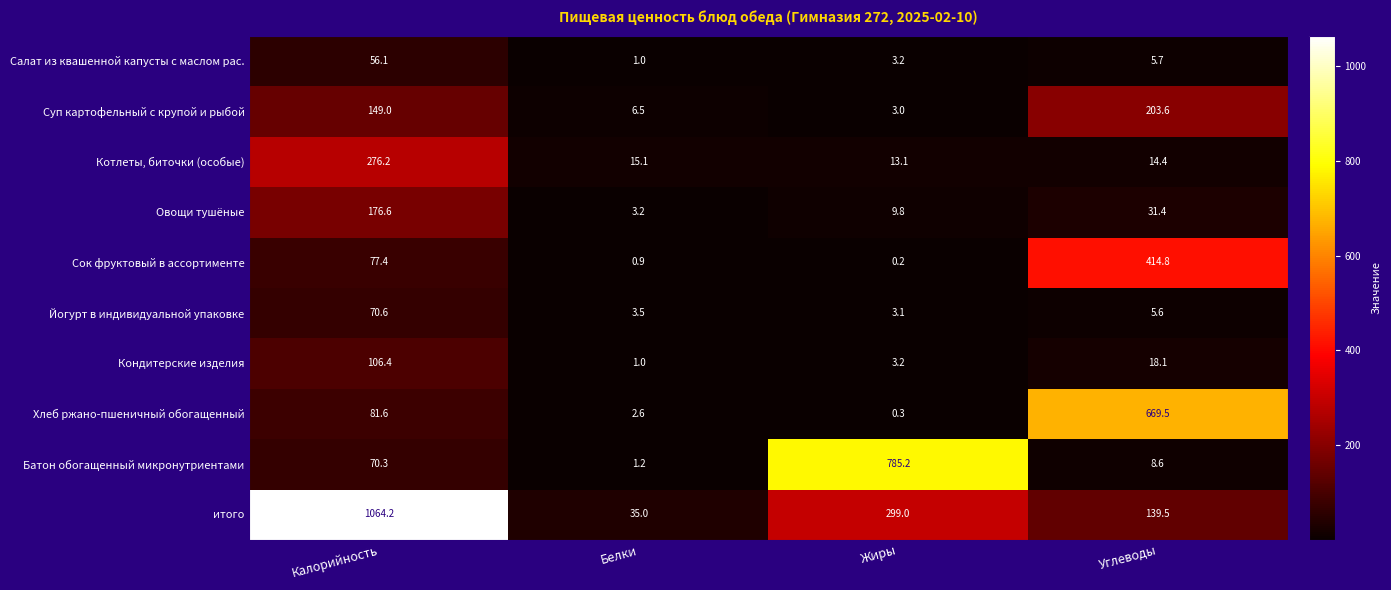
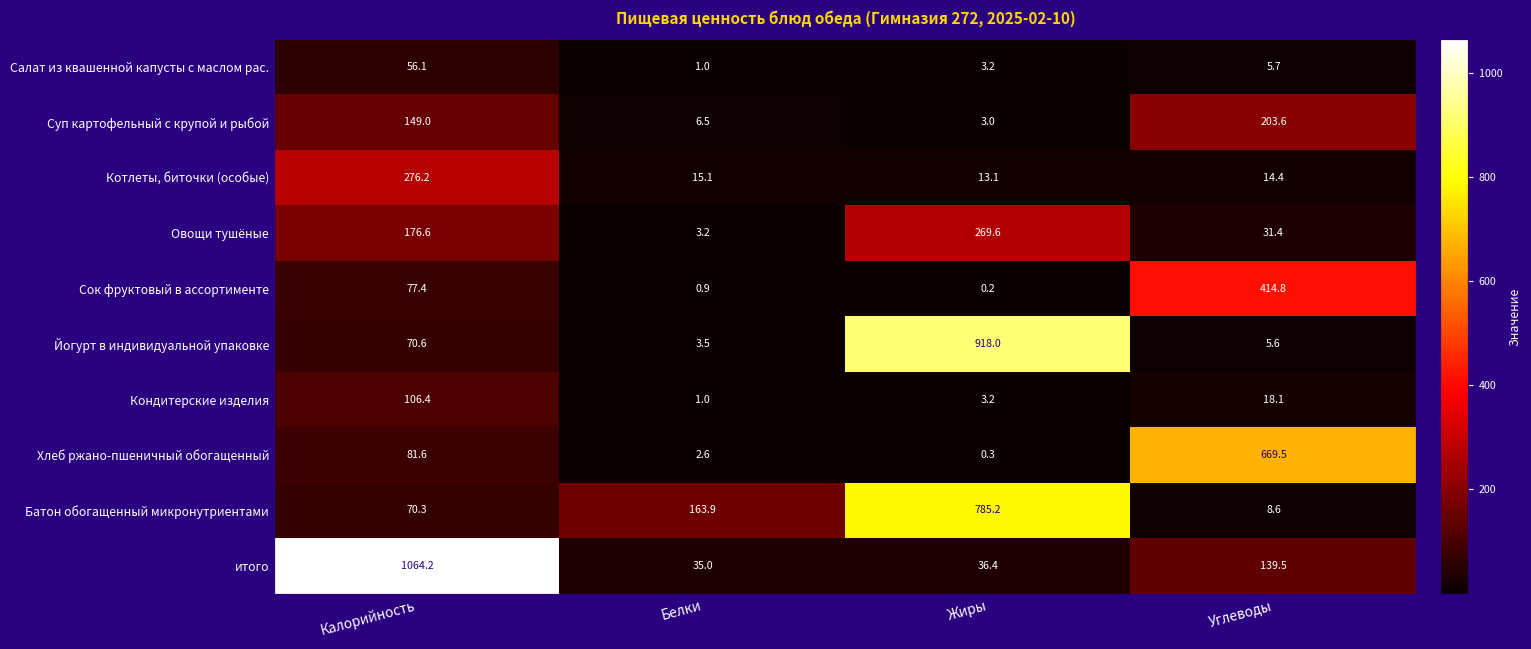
  {
    "Салат из квашенной капусты с маслом рас.": {
      "Калорийность": 56.1,
      "Белки": 1.0,
      "Жиры": 3.2,
      "Углеводы": 5.7
    },
    "Суп картофельный с крупой и рыбой": {
      "Калорийность": 149.0,
      "Белки": 6.5,
      "Жиры": 3.0,
      "Углеводы": 203.6
    },
    "Котлеты, биточки (особые)": {
      "Калорийность": 276.2,
      "Белки": 15.1,
      "Жиры": 13.1,
      "Углеводы": 14.4
    },
    "Овощи тушёные": {
      "Калорийность": 176.6,
      "Белки": 3.2,
-     "Жиры": 9.8,
+     "Жиры": 269.6,
      "Углеводы": 31.4
    },
    "Сок фруктовый в ассортименте": {
      "Калорийность": 77.4,
      "Белки": 0.9,
      "Жиры": 0.2,
      "Углеводы": 414.8
    },
    "Йогурт в индивидуальной упаковке": {
      "Калорийность": 70.6,
      "Белки": 3.5,
-     "Жиры": 3.1,
+     "Жиры": 918.0,
      "Углеводы": 5.6
    },
    "Кондитерские изделия": {
      "Калорийность": 106.4,
      "Белки": 1.0,
      "Жиры": 3.2,
      "Углеводы": 18.1
    },
    "Хлеб ржано-пшеничный обогащенный": {
      "Калорийность": 81.6,
      "Белки": 2.6,
      "Жиры": 0.3,
      "Углеводы": 669.5
    },
    "Батон обогащенный микронутриентами": {
      "Калорийность": 70.3,
-     "Белки": 1.2,
+     "Белки": 163.9,
      "Жиры": 785.2,
      "Углеводы": 8.6
    },
    "итого": {
      "Калорийность": 1064.2,
      "Белки": 35.0,
-     "Жиры": 299.0,
+     "Жиры": 36.4,
      "Углеводы": 139.5
    }
  }
